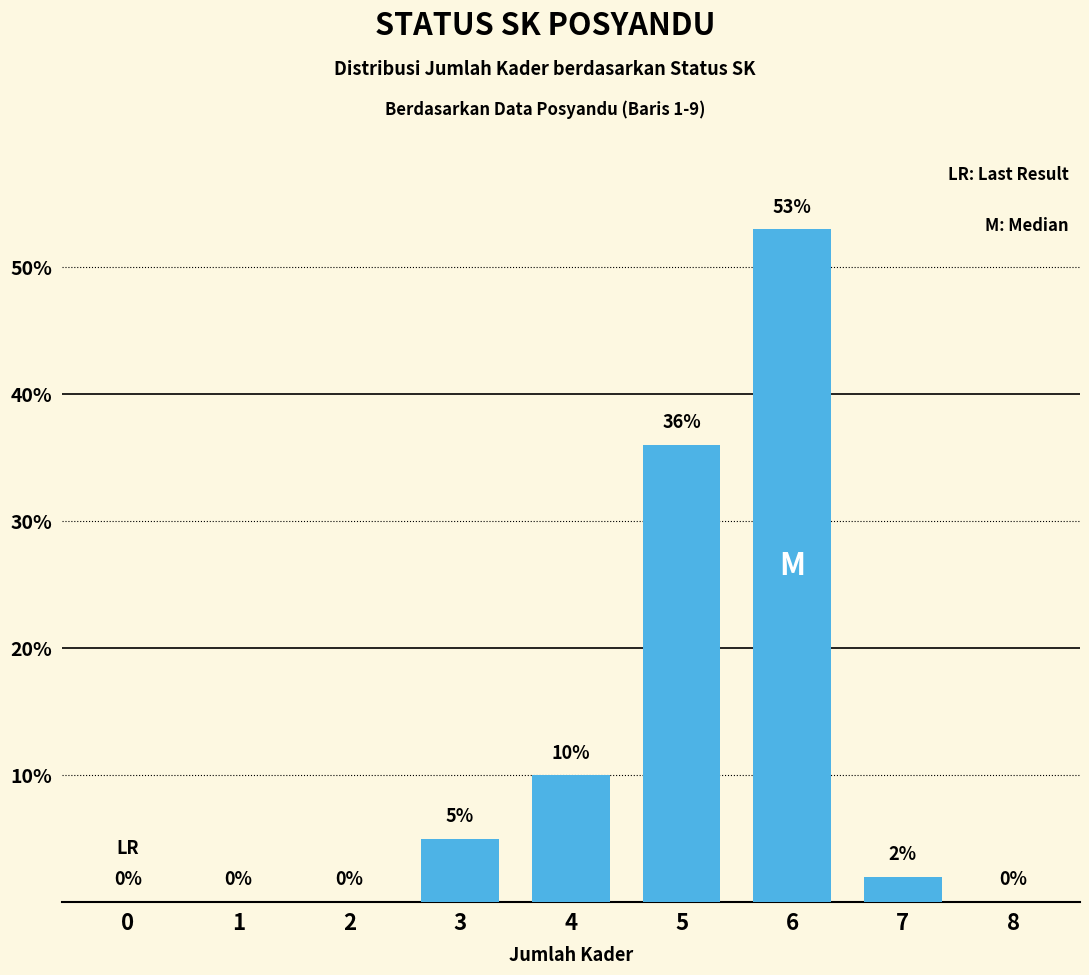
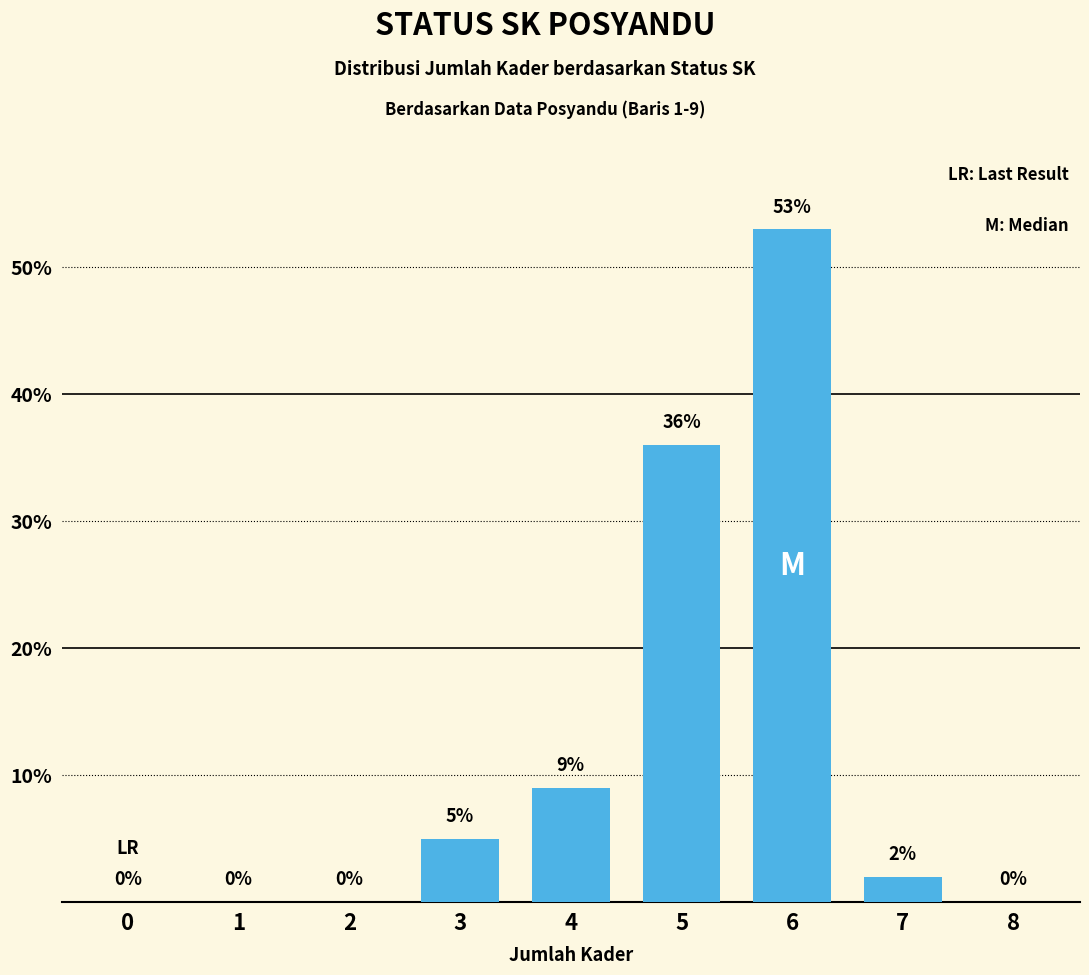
  {
    "0": "0%",
    "1": "0%",
    "2": "0%",
    "3": "5%",
-   "4": "10%",
+   "4": "9%",
    "5": "36%",
    "6": "53%",
    "7": "2%",
    "8": "0%"
  }
